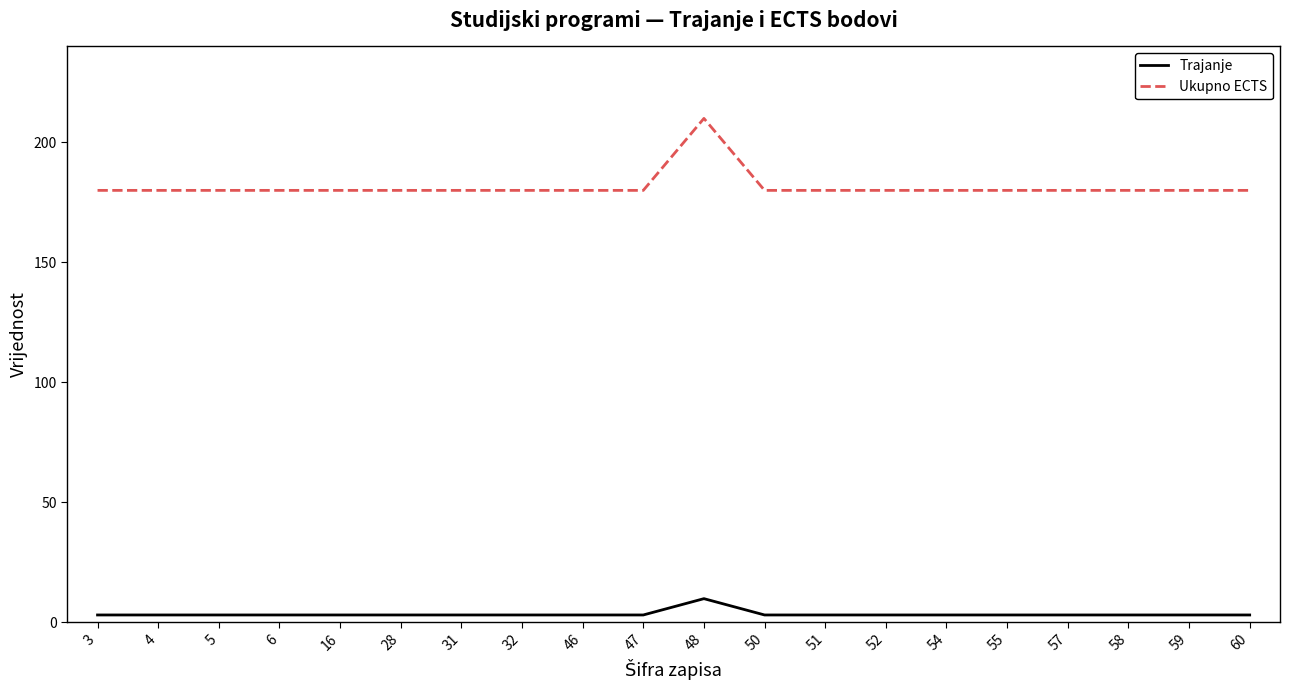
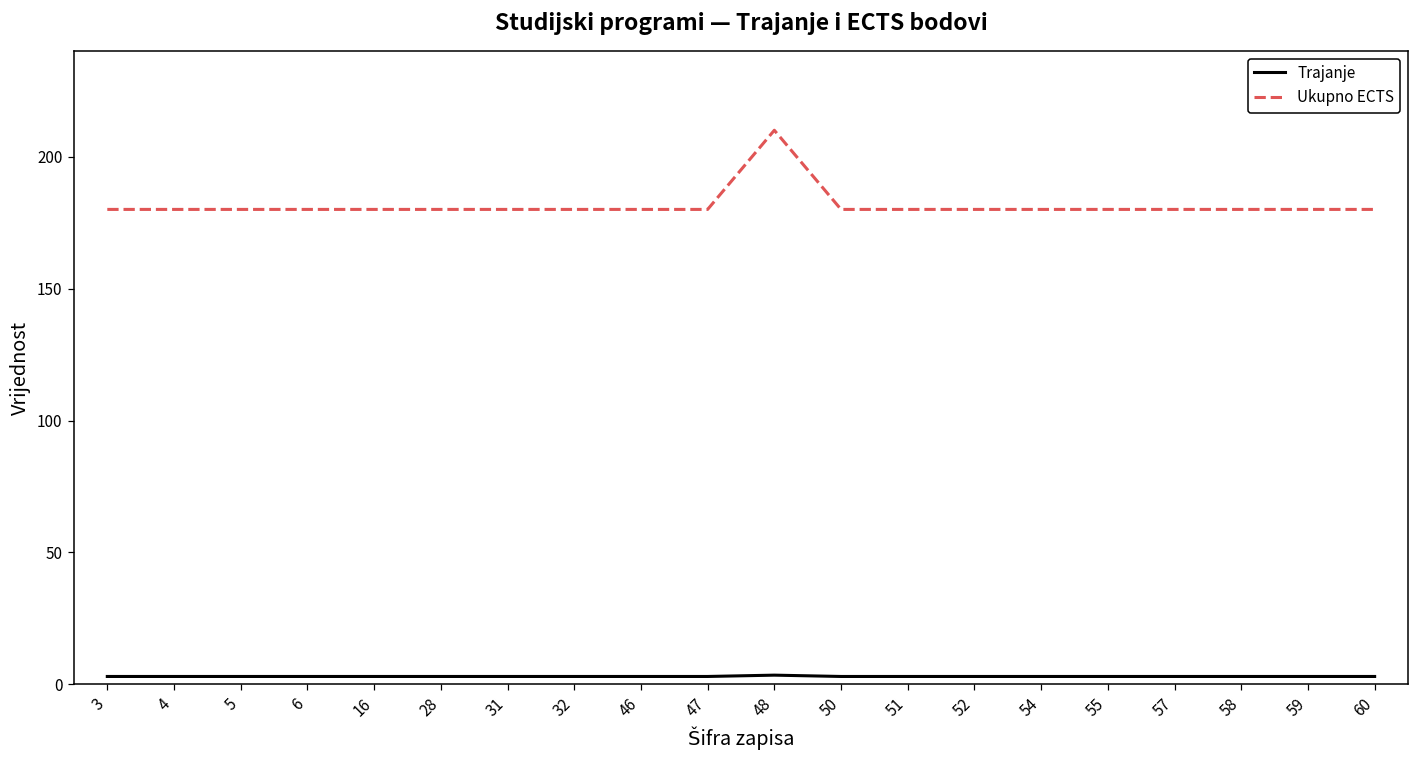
  {
    "Trajanje": {
      "3": 3,
      "4": 3,
      "5": 3,
      "6": 3,
      "16": 3,
      "28": 3,
      "31": 3,
      "32": 3,
      "46": 3,
      "47": 3,
-     "48": 10,
+     "48": 4,
      "50": 3,
      "51": 3,
      "52": 3,
      "54": 3,
      "55": 3,
      "57": 3,
      "58": 3,
      "59": 3,
      "60": 3
    },
    "Ukupno ECTS": {
      "3": 180,
      "4": 180,
      "5": 180,
      "6": 180,
      "16": 180,
      "28": 180,
      "31": 180,
      "32": 180,
      "46": 180,
      "47": 180,
      "48": 210,
      "50": 180,
      "51": 180,
      "52": 180,
      "54": 180,
      "55": 180,
      "57": 180,
      "58": 180,
      "59": 180,
      "60": 180
    }
  }
